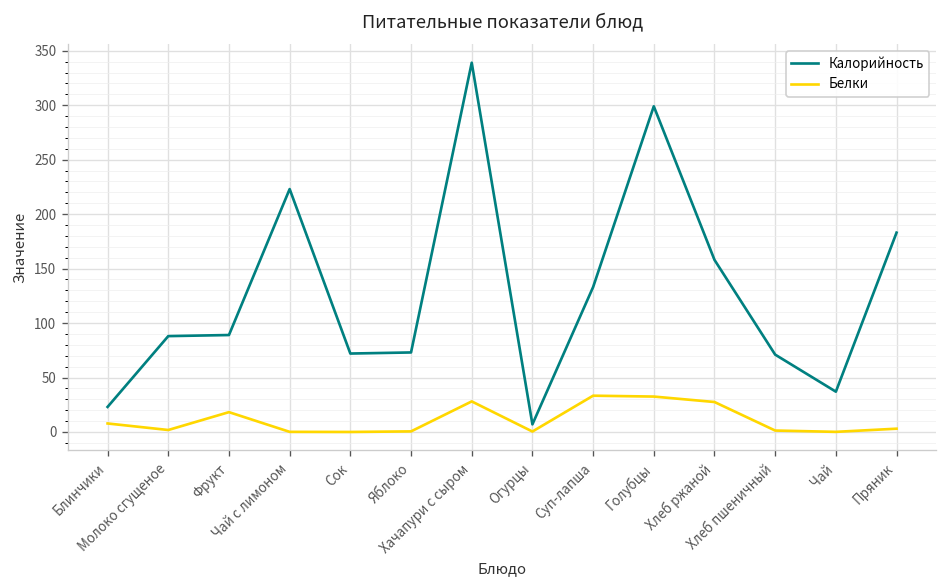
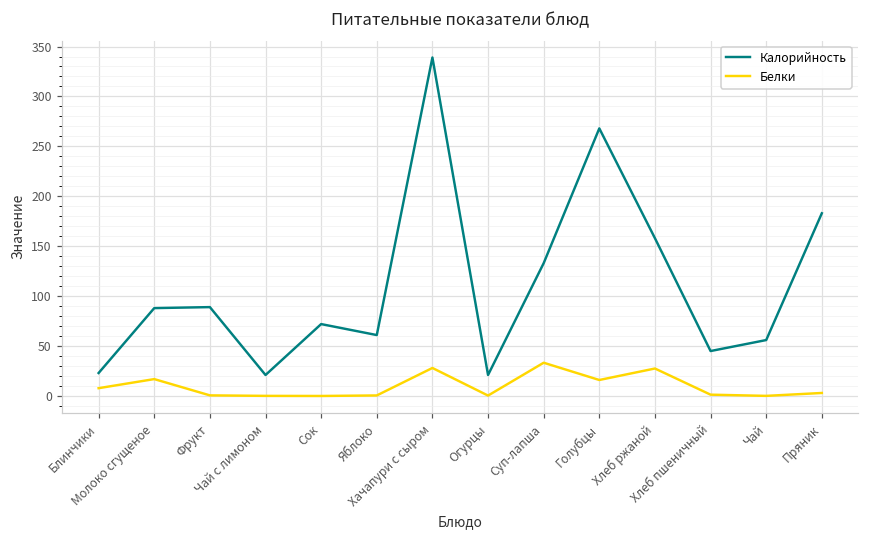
  {
    "Калорийность": {
      "Блинчики": 20,
      "Молоко сгущеное": 90,
      "Фрукт": 90,
-     "Чай с лимоном": 220,
+     "Чай с лимоном": 20,
      "Сок": 70,
-     "Яблоко": 70,
+     "Яблоко": 60,
      "Хачапури с сыром": 340,
-     "Огурцы": 10,
+     "Огурцы": 20,
      "Суп-лапша": 130,
-     "Голубцы": 300,
+     "Голубцы": 270,
      "Хлеб ржаной": 160,
-     "Хлеб пшеничный": 70,
-     "Чай": 40,
+     "Хлеб пшеничный": 50,
+     "Чай": 60,
      "Пряник": 180
    },
    "Белки": {
      "Блинчики": 10,
-     "Молоко сгущеное": 0,
-     "Фрукт": 20,
+     "Молоко сгущеное": 20,
+     "Фрукт": 0,
      "Чай с лимоном": 0,
      "Сок": 0,
      "Яблоко": 0,
      "Хачапури с сыром": 30,
      "Огурцы": 0,
      "Суп-лапша": 30,
-     "Голубцы": 30,
+     "Голубцы": 20,
      "Хлеб ржаной": 30,
      "Хлеб пшеничный": 0,
      "Чай": 0,
      "Пряник": 0
    }
  }
